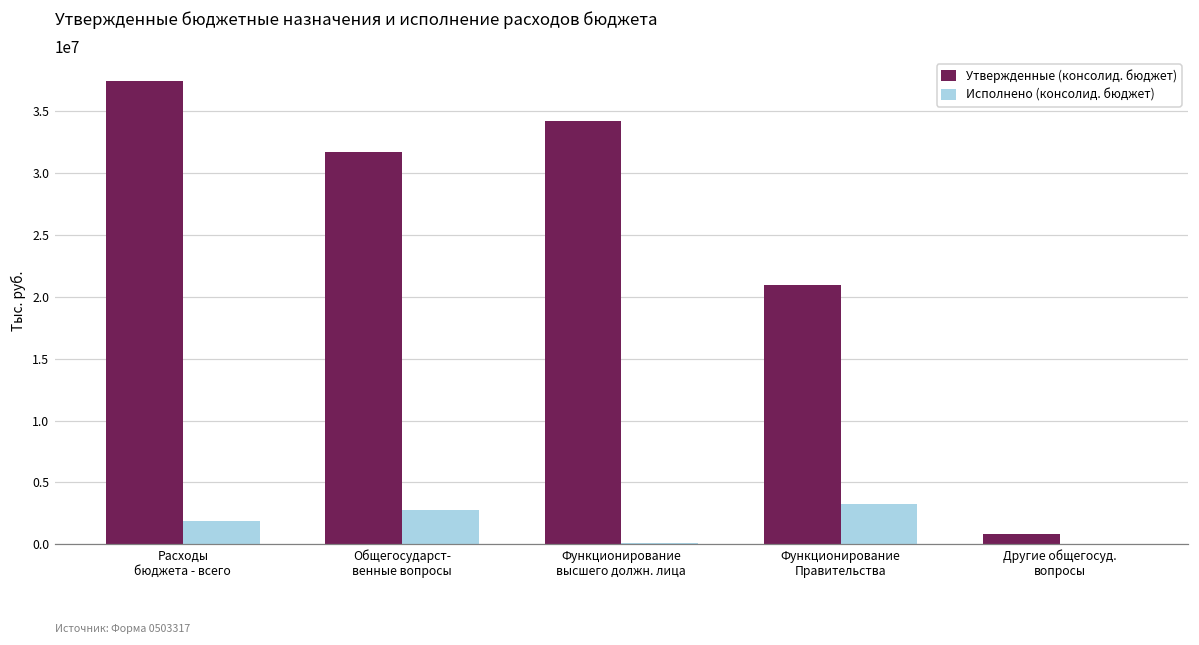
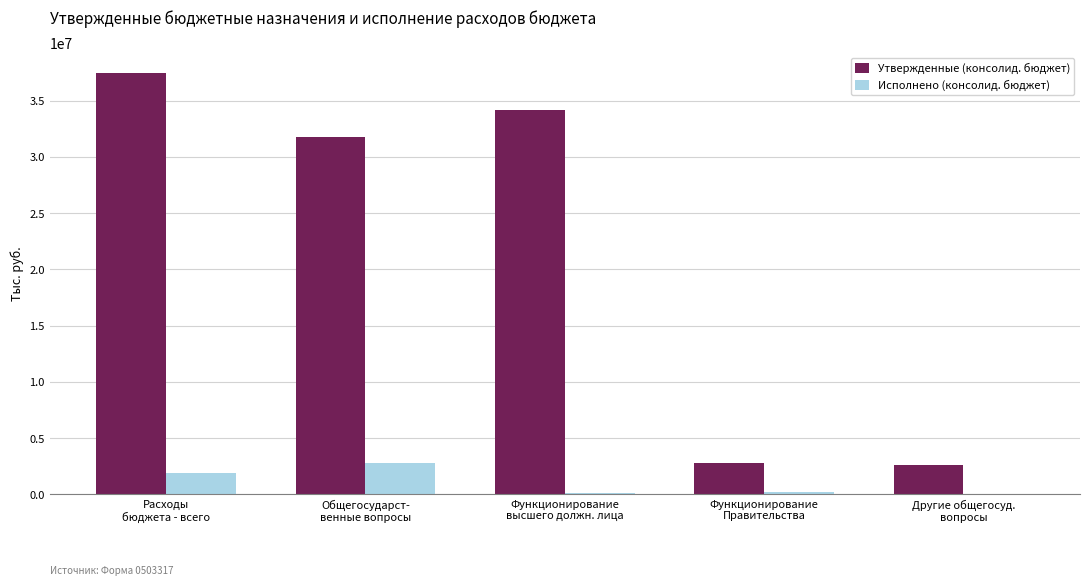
  {
    "Утвержденные (консолид. бюджет)": {
      "Расходы бюджета - всего": 37400000,
      "Общегосударст- венные вопросы": 31700000,
      "Функционирование высшего должн. лица": 34200000,
-     "Функционирование Правительства": 20900000,
-     "Другие общегосуд. вопросы": 800000
+     "Функционирование Правительства": 2800000,
+     "Другие общегосуд. вопросы": 2600000
    },
    "Исполнено (консолид. бюджет)": {
      "Расходы бюджета - всего": 1900000,
      "Общегосударст- венные вопросы": 2800000,
-     "Функционирование Правительства": 3200000,
+     "Функционирование Правительства": 200000,
      "Другие общегосуд. вопросы": 0
    }
  }
